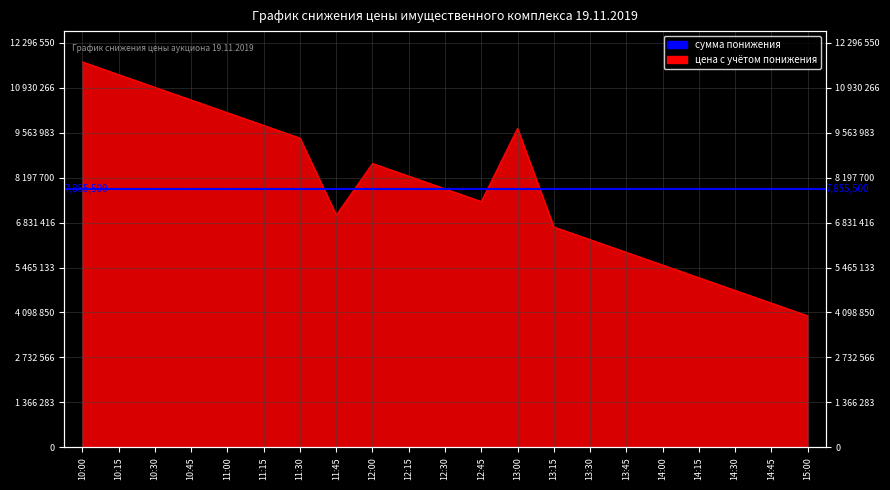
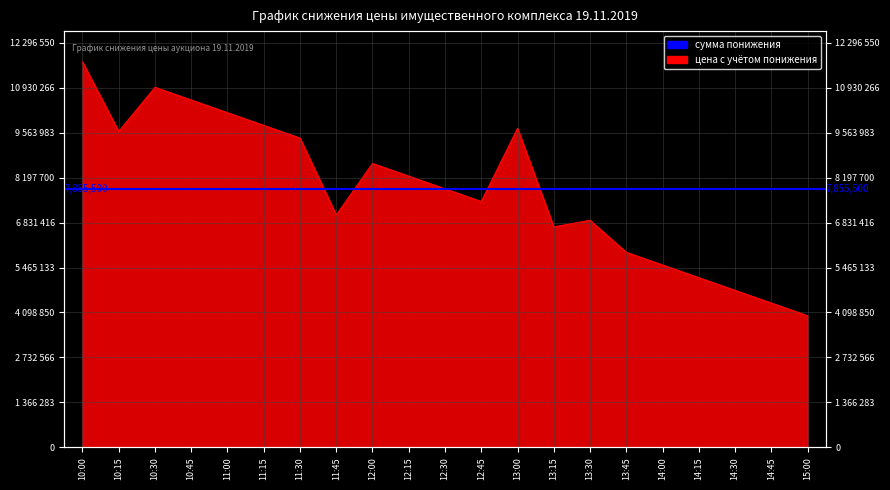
  {
-   "10:15": 11300000,
+   "10:15": 9600000,
    "10:30": 10900000,
    "10:45": 10600000,
    "11:00": 10200000,
    "11:15": 9800000,
    "11:30": 9400000,
    "11:45": 7100000,
    "12:00": 8600000,
    "12:15": 8200000,
    "12:30": 7900000,
    "12:45": 7500000,
    "13:00": 9700000,
    "13:15": 6700000,
-   "13:30": 6300000,
+   "13:30": 6900000,
    "13:45": 5900000,
    "14:00": 5500000,
    "14:15": 5200000,
    "14:30": 4800000,
    "14:45": 4400000,
    "15:00": 4000000
  }
